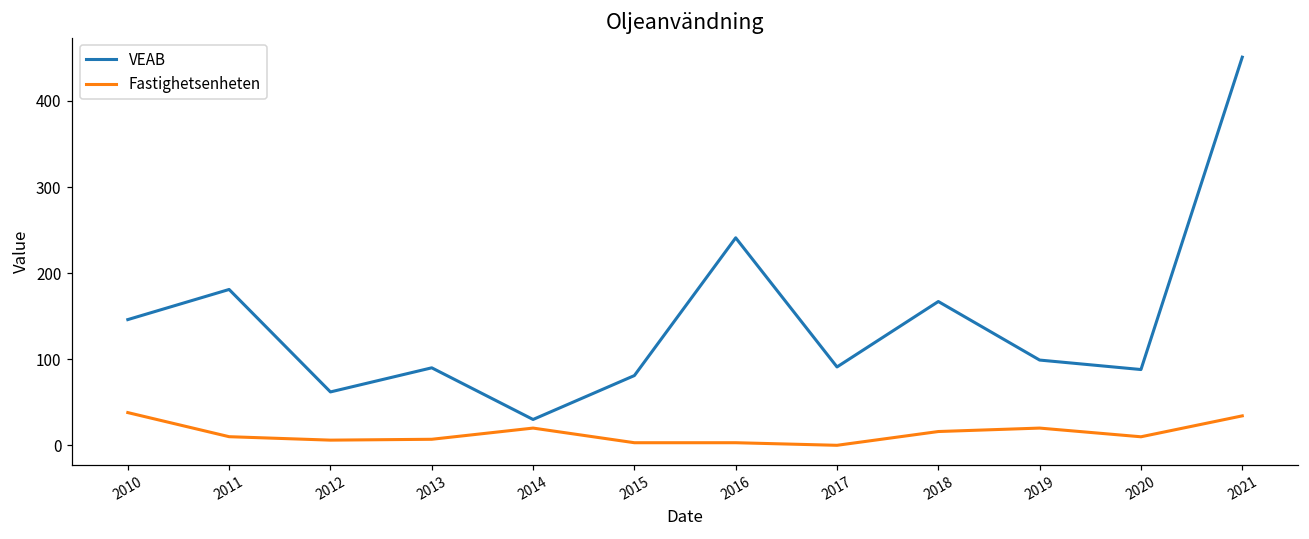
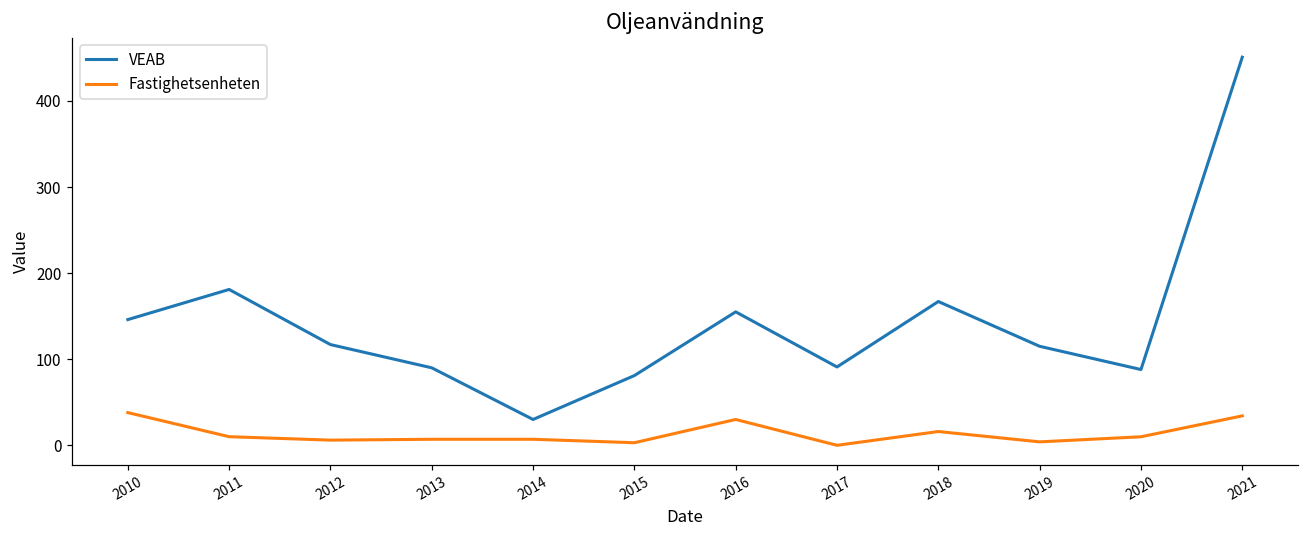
  {
    "VEAB": {
      "2010": 150,
      "2011": 180,
-     "2012": 60,
+     "2012": 120,
      "2013": 90,
      "2014": 30,
      "2015": 80,
-     "2016": 240,
+     "2016": 160,
      "2017": 90,
      "2018": 170,
-     "2019": 100,
+     "2019": 120,
      "2020": 90,
      "2021": 450
    },
    "Fastighetsenheten": {
      "2010": 40,
      "2011": 10,
      "2012": 10,
      "2013": 10,
-     "2014": 20,
+     "2014": 10,
      "2015": 0,
-     "2016": 0,
+     "2016": 30,
      "2017": 0,
      "2018": 20,
-     "2019": 20,
+     "2019": 0,
      "2020": 10,
      "2021": 30
    }
  }
